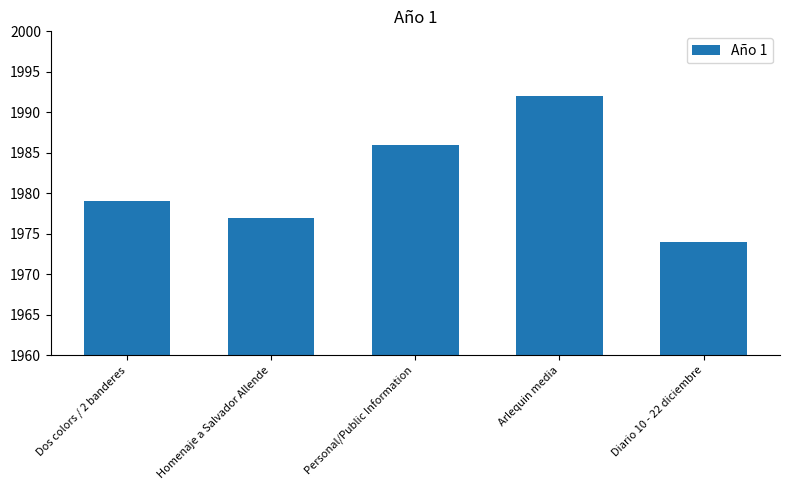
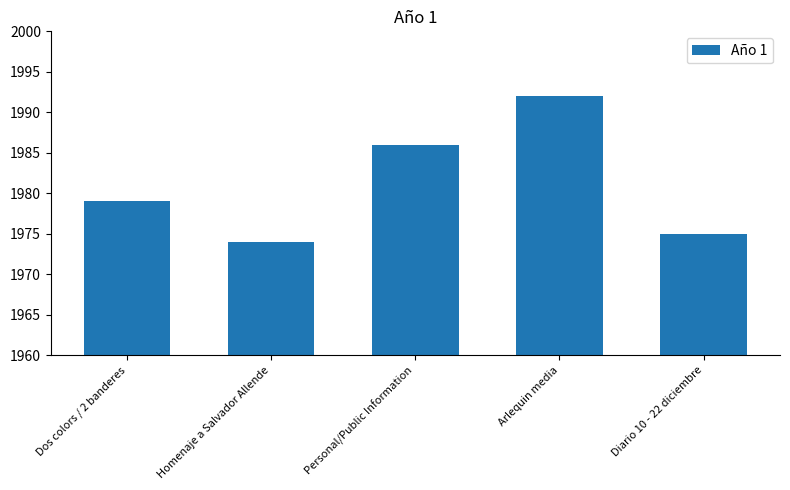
  {
    "Dos colors / 2 banderes": 1979,
-   "Homenaje a Salvador Allende": 1977,
+   "Homenaje a Salvador Allende": 1974,
    "Personal/Public Information": 1986,
    "Arlequin media": 1992,
-   "Diario 10 - 22 diciembre": 1974
+   "Diario 10 - 22 diciembre": 1975
  }
